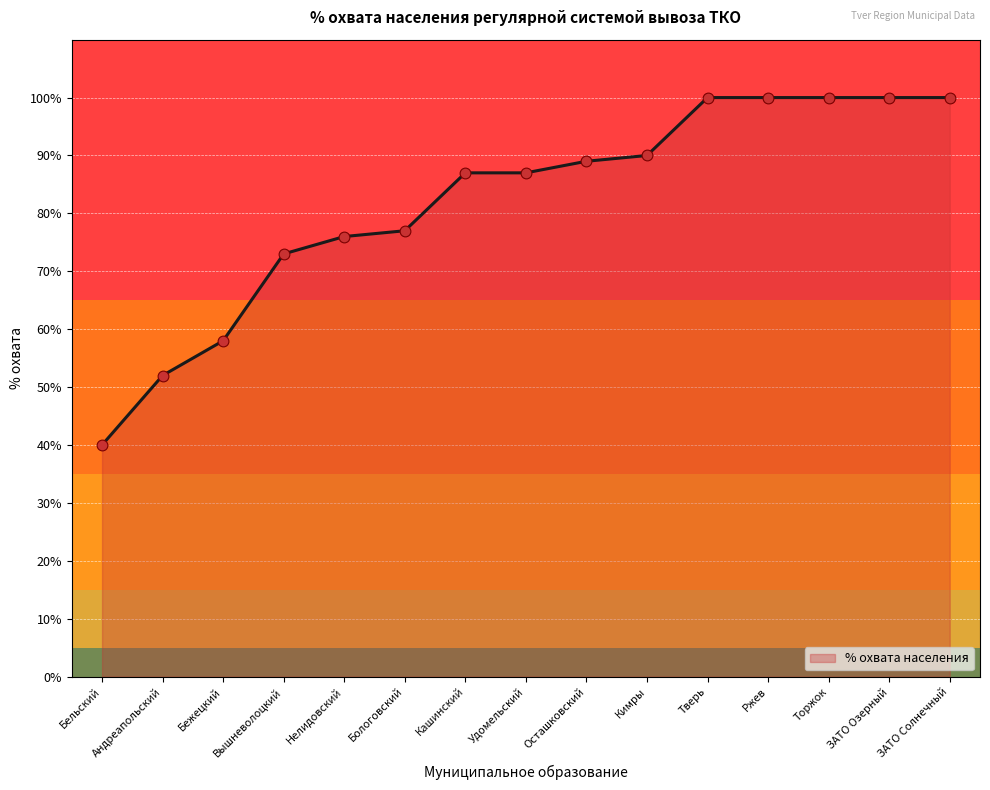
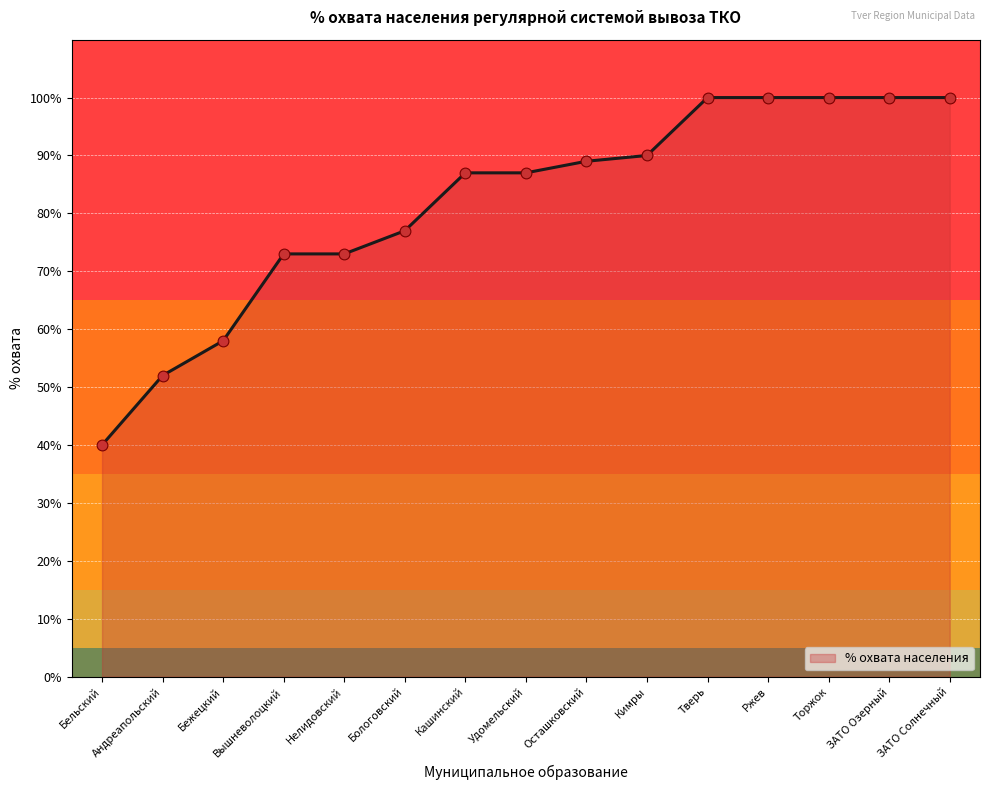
  {
    "Бельский": "40%",
    "Андреапольский": "52%",
    "Бежецкий": "58%",
    "Вышневолоцкий": "73%",
-   "Нелидовский": "76%",
+   "Нелидовский": "73%",
    "Бологовский": "77%",
    "Кашинский": "87%",
    "Удомельский": "87%",
    "Осташковский": "89%",
    "Кимры": "90%",
    "Тверь": "100%",
    "Ржев": "100%",
    "Торжок": "100%",
    "ЗАТО Озерный": "100%",
    "ЗАТО Солнечный": "100%"
  }
